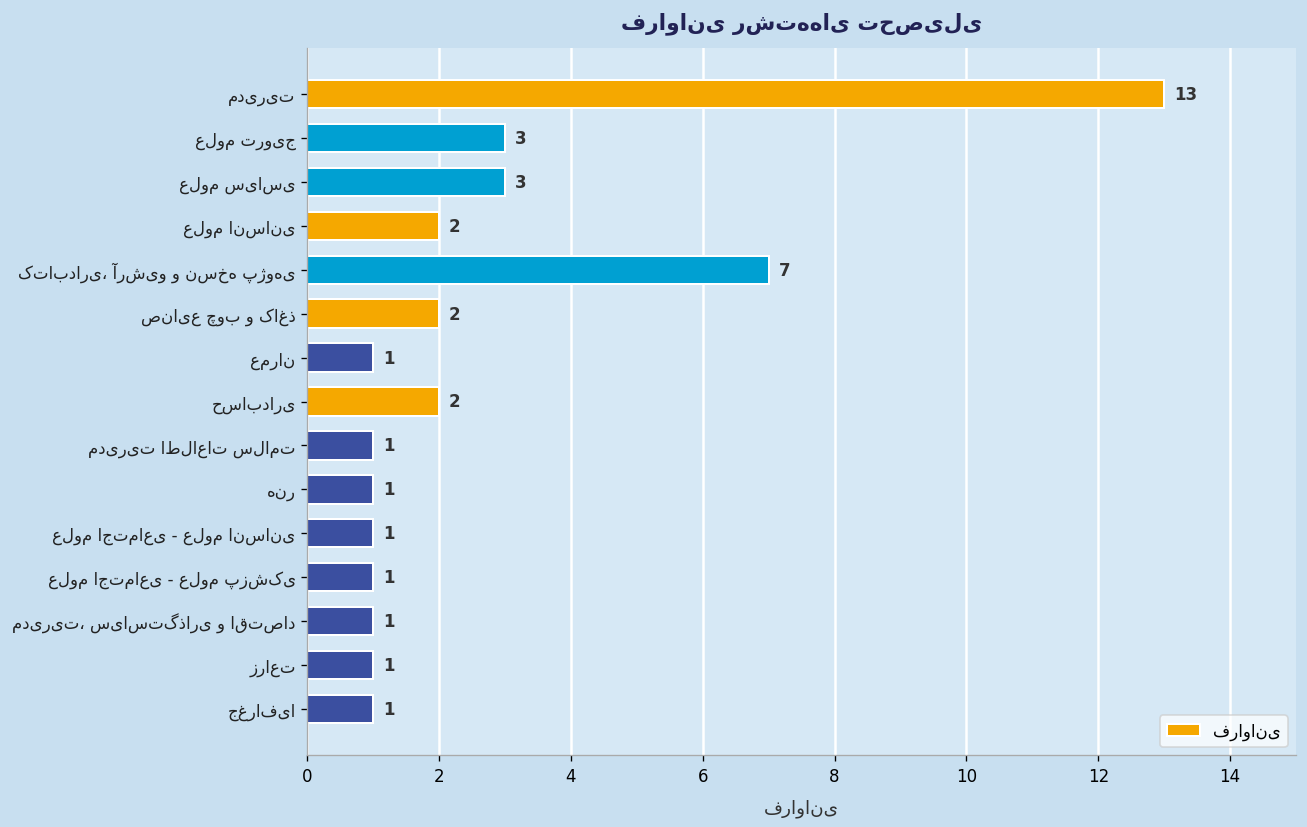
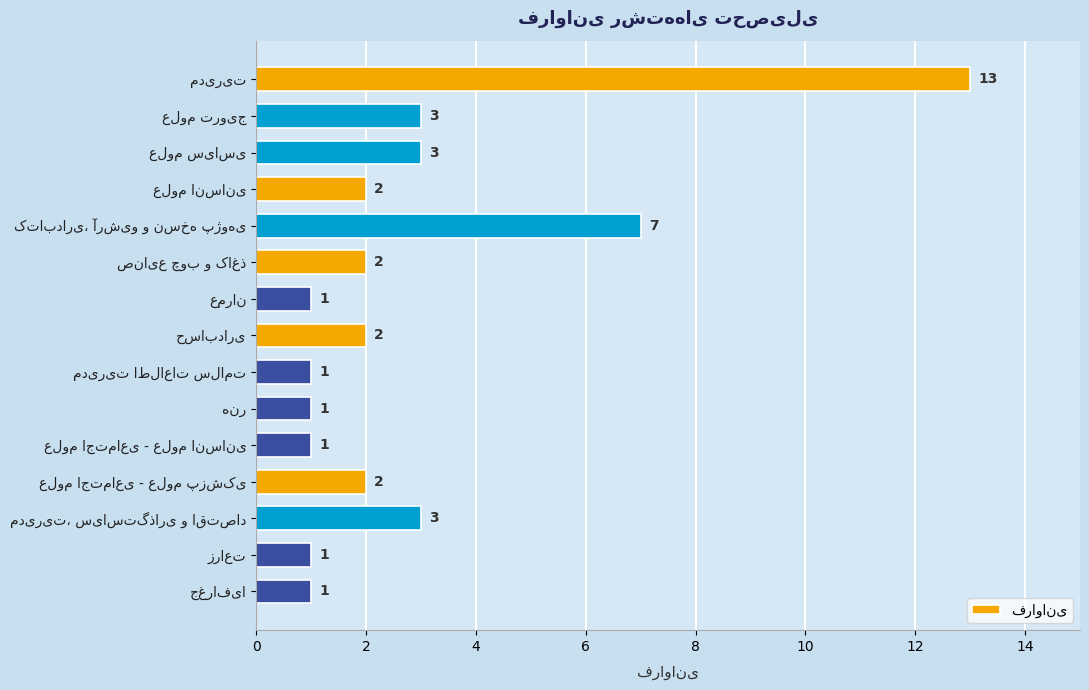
  {
    "مدیریت": 13,
    "علوم ترویج": 3,
    "علوم سیاسی": 3,
    "علوم انسانی": 2,
    "کتابداری، آرشیو و نسخه پژوهی": 7,
    "صنایع چوب و کاغذ": 2,
    "عمران": 1,
    "حسابداری": 2,
    "مدیریت اطلاعات سلامت": 1,
    "هنر": 1,
    "علوم اجتماعی - علوم انسانی": 1,
-   "علوم اجتماعی - علوم پزشکی": 1,
-   "مدیریت، سیاستگذاری و اقتصاد": 1,
+   "علوم اجتماعی - علوم پزشکی": 2,
+   "مدیریت، سیاستگذاری و اقتصاد": 3,
    "زراعت": 1,
    "جغرافیا": 1
  }
